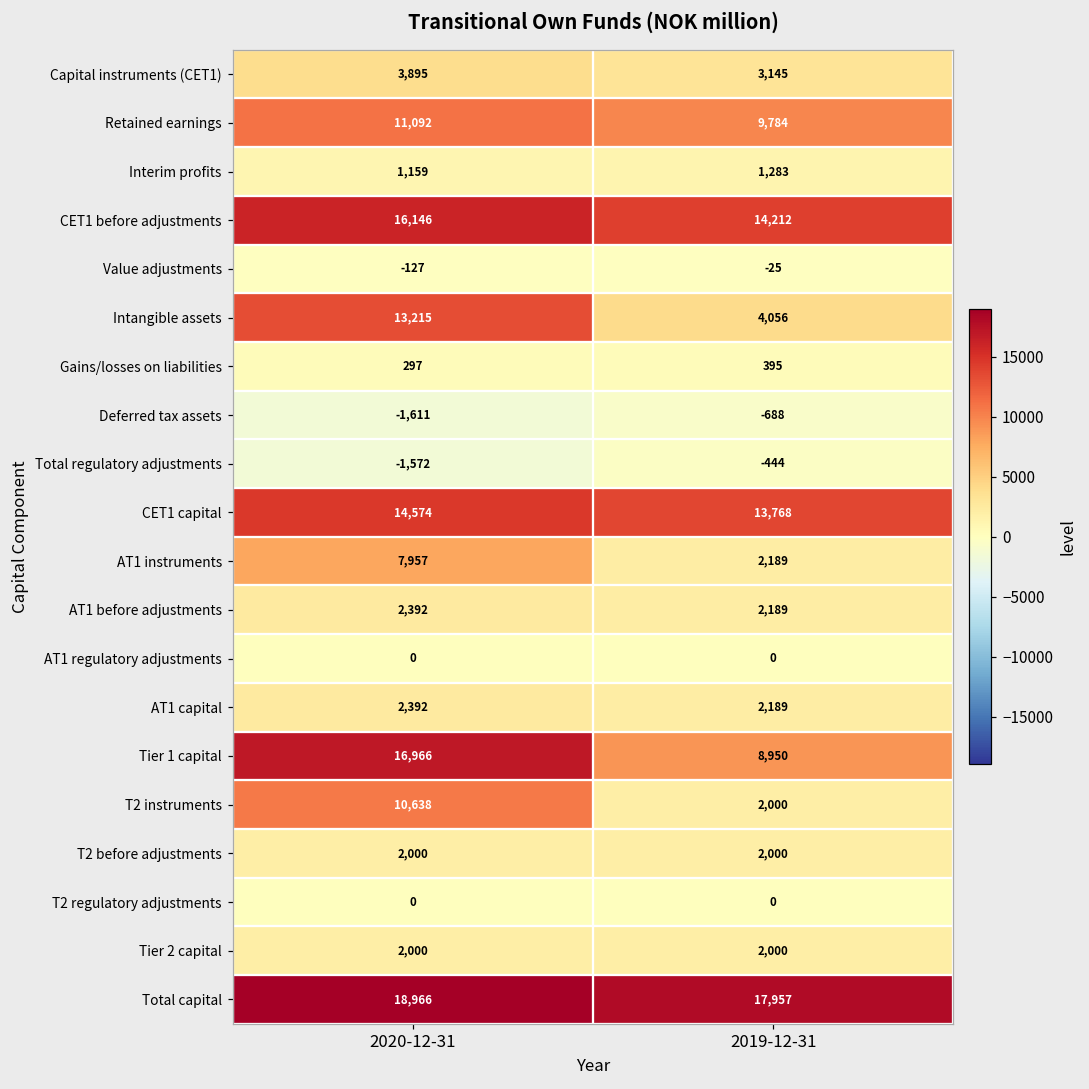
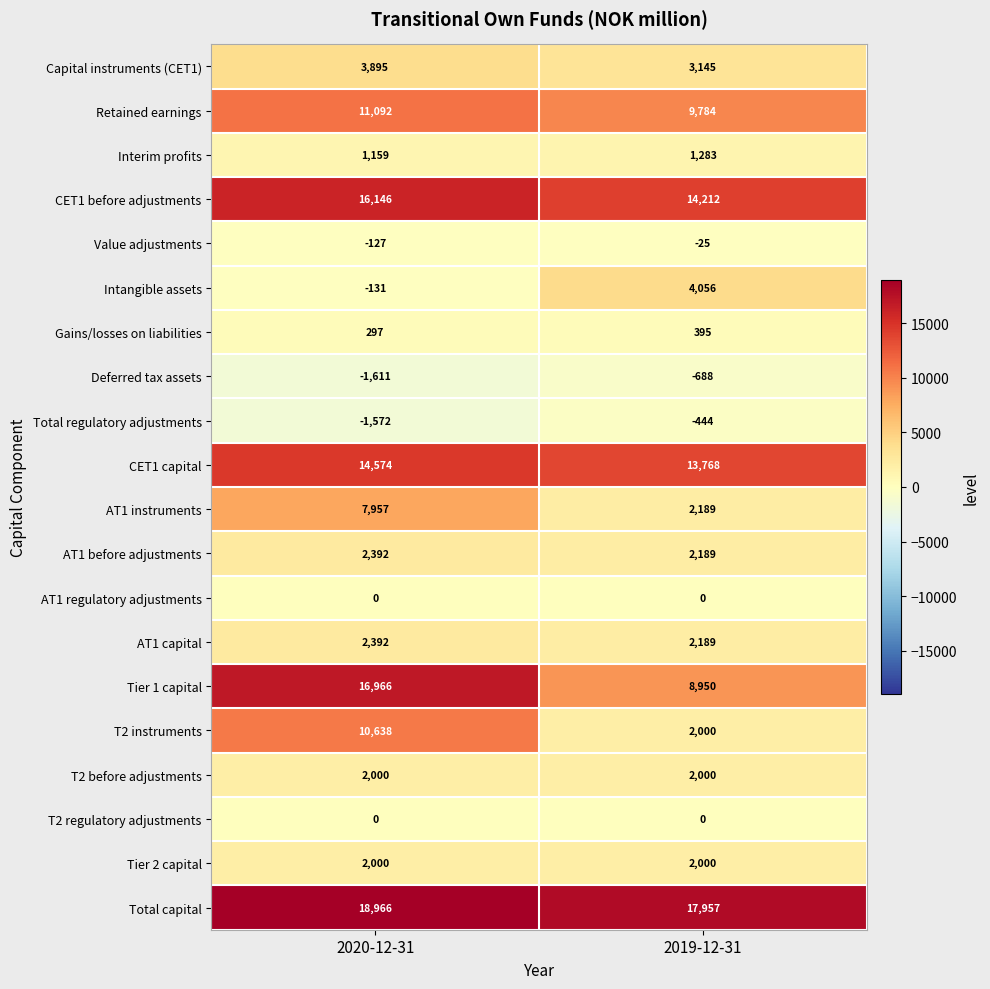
  {
    "Capital instruments (CET1)": {
      "2020-12-31": "3,895",
      "2019-12-31": "3,145"
    },
    "Retained earnings": {
      "2020-12-31": "11,092",
      "2019-12-31": "9,784"
    },
    "Interim profits": {
      "2020-12-31": "1,159",
      "2019-12-31": "1,283"
    },
    "CET1 before adjustments": {
      "2020-12-31": "16,146",
      "2019-12-31": "14,212"
    },
    "Value adjustments": {
      "2020-12-31": "-127",
      "2019-12-31": "-25"
    },
    "Intangible assets": {
-     "2020-12-31": "13,215",
+     "2020-12-31": "-131",
      "2019-12-31": "4,056"
    },
    "Gains/losses on liabilities": {
      "2020-12-31": "297",
      "2019-12-31": "395"
    },
    "Deferred tax assets": {
      "2020-12-31": "-1,611",
      "2019-12-31": "-688"
    },
    "Total regulatory adjustments": {
      "2020-12-31": "-1,572",
      "2019-12-31": "-444"
    },
    "CET1 capital": {
      "2020-12-31": "14,574",
      "2019-12-31": "13,768"
    },
    "AT1 instruments": {
      "2020-12-31": "7,957",
      "2019-12-31": "2,189"
    },
    "AT1 before adjustments": {
      "2020-12-31": "2,392",
      "2019-12-31": "2,189"
    },
    "AT1 regulatory adjustments": {
      "2020-12-31": "0",
      "2019-12-31": "0"
    },
    "AT1 capital": {
      "2020-12-31": "2,392",
      "2019-12-31": "2,189"
    },
    "Tier 1 capital": {
      "2020-12-31": "16,966",
      "2019-12-31": "8,950"
    },
    "T2 instruments": {
      "2020-12-31": "10,638",
      "2019-12-31": "2,000"
    },
    "T2 before adjustments": {
      "2020-12-31": "2,000",
      "2019-12-31": "2,000"
    },
    "T2 regulatory adjustments": {
      "2020-12-31": "0",
      "2019-12-31": "0"
    },
    "Tier 2 capital": {
      "2020-12-31": "2,000",
      "2019-12-31": "2,000"
    },
    "Total capital": {
      "2020-12-31": "18,966",
      "2019-12-31": "17,957"
    }
  }
